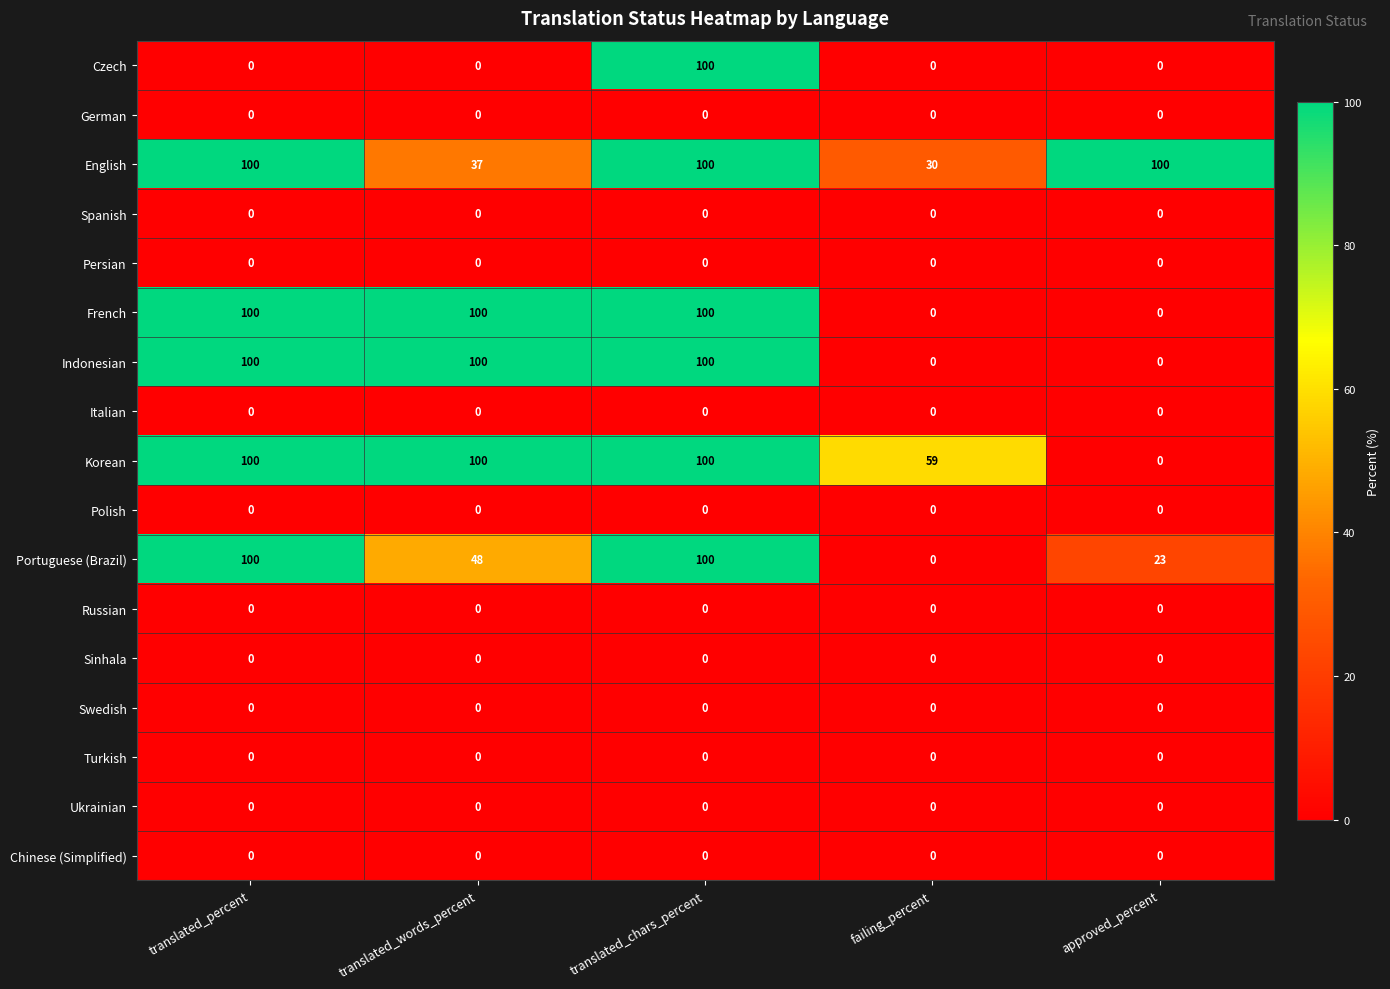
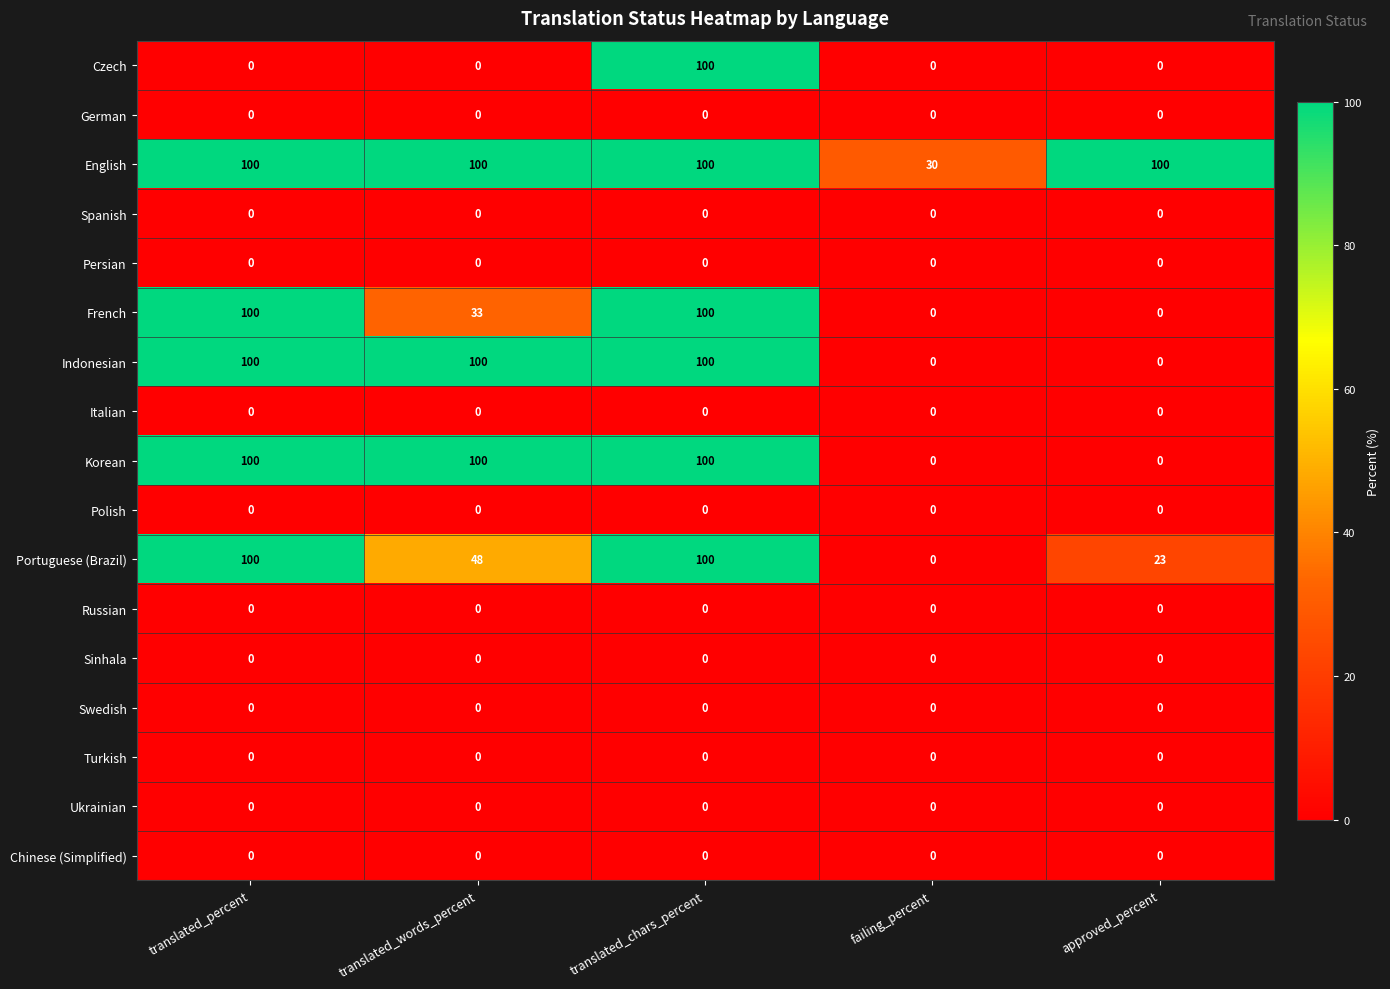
  {
    "Czech": {
      "translated_percent": 0,
      "translated_words_percent": 0,
      "translated_chars_percent": 100,
      "failing_percent": 0,
      "approved_percent": 0
    },
    "German": {
      "translated_percent": 0,
      "translated_words_percent": 0,
      "translated_chars_percent": 0,
      "failing_percent": 0,
      "approved_percent": 0
    },
    "English": {
      "translated_percent": 100,
-     "translated_words_percent": 37,
+     "translated_words_percent": 100,
      "translated_chars_percent": 100,
      "failing_percent": 30,
      "approved_percent": 100
    },
    "Spanish": {
      "translated_percent": 0,
      "translated_words_percent": 0,
      "translated_chars_percent": 0,
      "failing_percent": 0,
      "approved_percent": 0
    },
    "Persian": {
      "translated_percent": 0,
      "translated_words_percent": 0,
      "translated_chars_percent": 0,
      "failing_percent": 0,
      "approved_percent": 0
    },
    "French": {
      "translated_percent": 100,
-     "translated_words_percent": 100,
+     "translated_words_percent": 33,
      "translated_chars_percent": 100,
      "failing_percent": 0,
      "approved_percent": 0
    },
    "Indonesian": {
      "translated_percent": 100,
      "translated_words_percent": 100,
      "translated_chars_percent": 100,
      "failing_percent": 0,
      "approved_percent": 0
    },
    "Italian": {
      "translated_percent": 0,
      "translated_words_percent": 0,
      "translated_chars_percent": 0,
      "failing_percent": 0,
      "approved_percent": 0
    },
    "Korean": {
      "translated_percent": 100,
      "translated_words_percent": 100,
      "translated_chars_percent": 100,
-     "failing_percent": 59,
+     "failing_percent": 0,
      "approved_percent": 0
    },
    "Polish": {
      "translated_percent": 0,
      "translated_words_percent": 0,
      "translated_chars_percent": 0,
      "failing_percent": 0,
      "approved_percent": 0
    },
    "Portuguese (Brazil)": {
      "translated_percent": 100,
      "translated_words_percent": 48,
      "translated_chars_percent": 100,
      "failing_percent": 0,
      "approved_percent": 23
    },
    "Russian": {
      "translated_percent": 0,
      "translated_words_percent": 0,
      "translated_chars_percent": 0,
      "failing_percent": 0,
      "approved_percent": 0
    },
    "Sinhala": {
      "translated_percent": 0,
      "translated_words_percent": 0,
      "translated_chars_percent": 0,
      "failing_percent": 0,
      "approved_percent": 0
    },
    "Swedish": {
      "translated_percent": 0,
      "translated_words_percent": 0,
      "translated_chars_percent": 0,
      "failing_percent": 0,
      "approved_percent": 0
    },
    "Turkish": {
      "translated_percent": 0,
      "translated_words_percent": 0,
      "translated_chars_percent": 0,
      "failing_percent": 0,
      "approved_percent": 0
    },
    "Ukrainian": {
      "translated_percent": 0,
      "translated_words_percent": 0,
      "translated_chars_percent": 0,
      "failing_percent": 0,
      "approved_percent": 0
    },
    "Chinese (Simplified)": {
      "translated_percent": 0,
      "translated_words_percent": 0,
      "translated_chars_percent": 0,
      "failing_percent": 0,
      "approved_percent": 0
    }
  }
